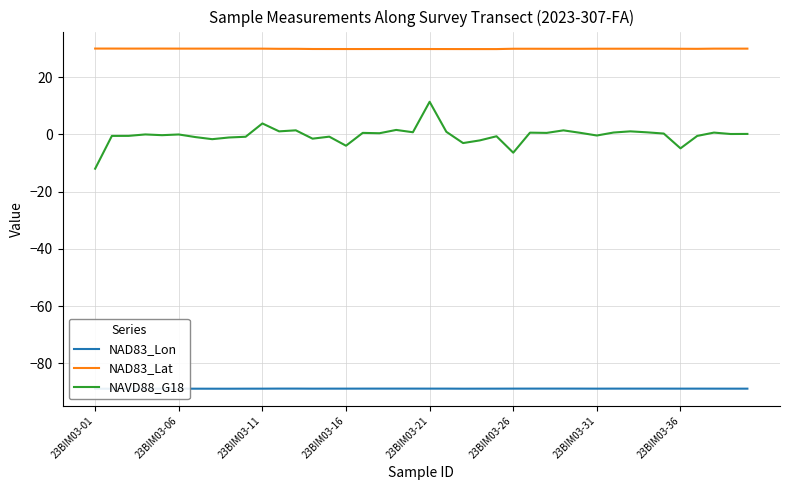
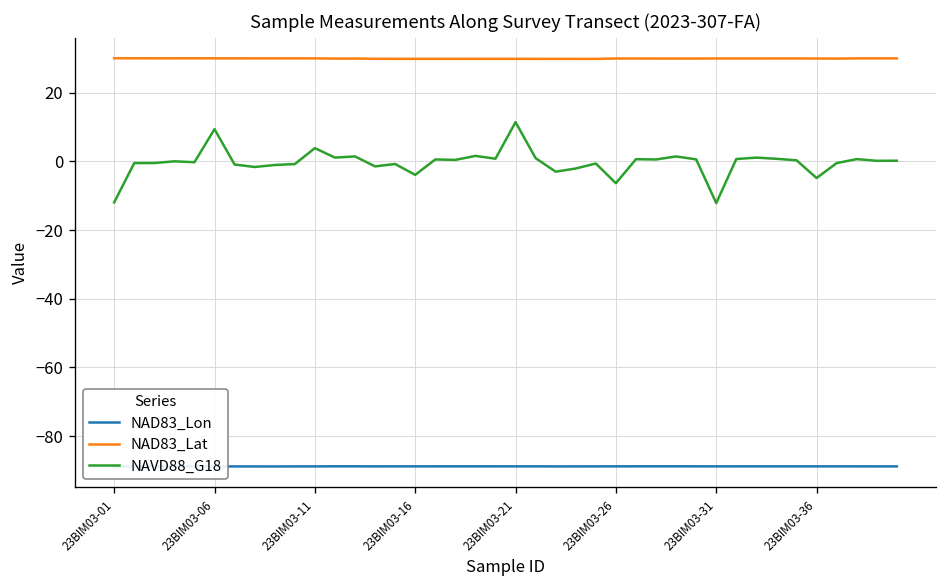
  {
    "NAD83_Lon": {
      "23BIM03-11": -89,
      "23BIM03-16": -89,
      "23BIM03-21": -89,
      "23BIM03-26": -89,
      "23BIM03-31": -89,
      "23BIM03-36": -89
    },
    "NAD83_Lat": {
      "23BIM03-01": 30,
      "23BIM03-06": 30,
      "23BIM03-11": 30,
      "23BIM03-16": 30,
      "23BIM03-21": 30,
      "23BIM03-26": 30,
      "23BIM03-31": 30,
      "23BIM03-36": 30
    },
    "NAVD88_G18": {
      "23BIM03-01": -12,
-     "23BIM03-06": 0,
+     "23BIM03-06": 9,
      "23BIM03-11": 4,
      "23BIM03-16": -4,
      "23BIM03-21": 11,
      "23BIM03-26": -6,
-     "23BIM03-31": 0,
+     "23BIM03-31": -12,
      "23BIM03-36": -5
    }
  }
